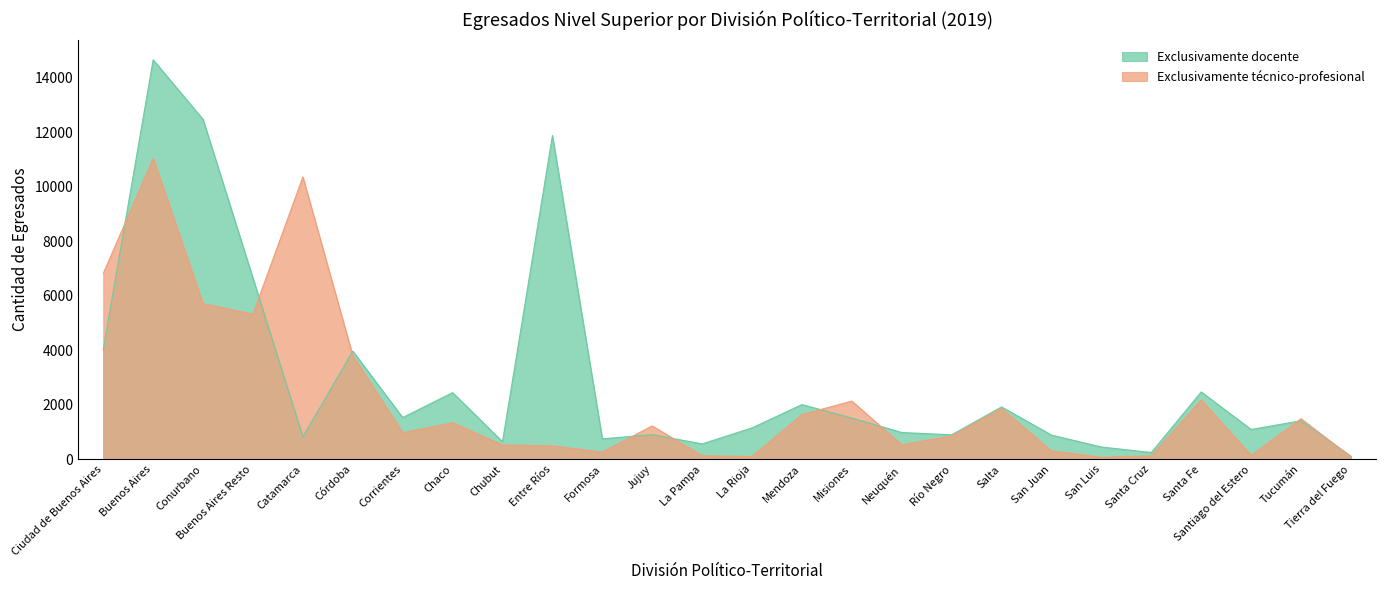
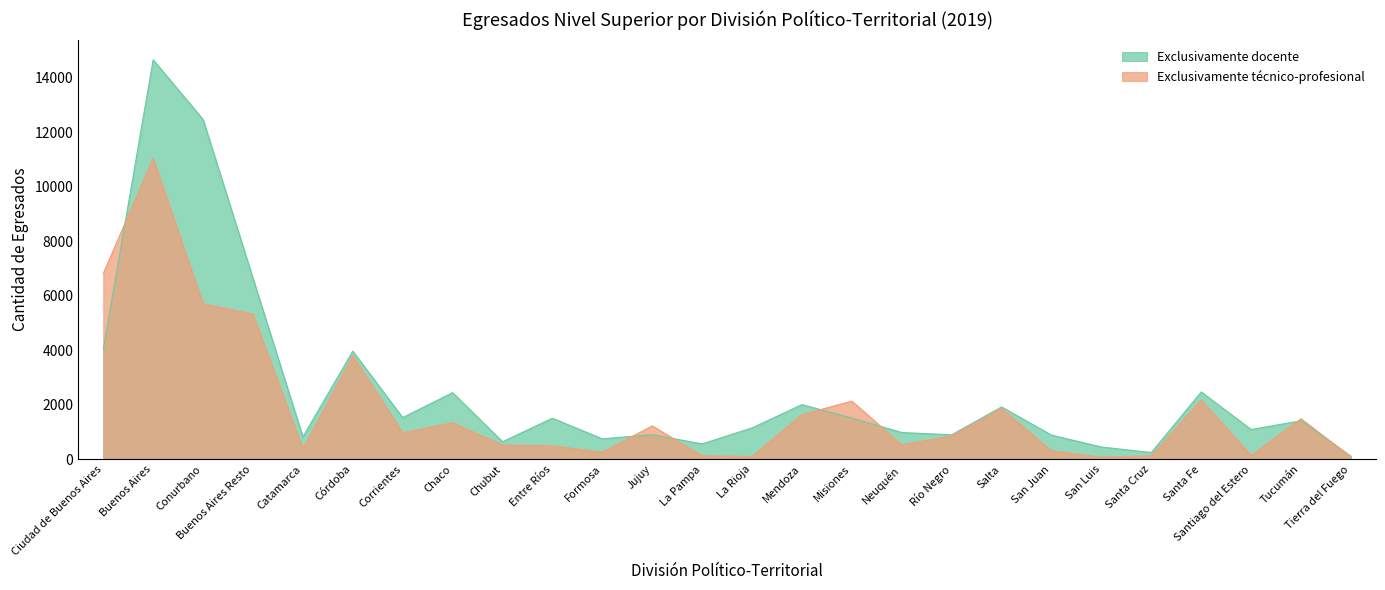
  {
    "Exclusivamente docente": {
      "Ciudad de Buenos Aires": 4000,
      "Buenos Aires": 14700,
      "Conurbano": 12500,
      "Buenos Aires Resto": 6700,
      "Catamarca": 800,
      "Córdoba": 4000,
      "Corrientes": 1500,
      "Chaco": 2400,
      "Chubut": 600,
-     "Entre Ríos": 11900,
+     "Entre Ríos": 1500,
      "Formosa": 800,
      "Jujuy": 900,
      "La Pampa": 600,
      "La Rioja": 1200,
      "Mendoza": 2000,
      "Misiones": 1500,
      "Neuquén": 1000,
      "San Juan": 900,
      "San Luis": 500,
      "Santa Cruz": 300,
      "Santa Fe": 2500,
      "Santiago del Estero": 1100
    },
    "Exclusivamente técnico-profesional": {
      "Ciudad de Buenos Aires": 6800,
      "Buenos Aires": 11000,
      "Conurbano": 5700,
      "Buenos Aires Resto": 5300,
-     "Catamarca": 10400,
+     "Catamarca": 400,
      "Córdoba": 3800,
      "Corrientes": 1000,
      "Chaco": 1300,
      "Chubut": 500,
      "Entre Ríos": 500,
      "Formosa": 300,
      "Jujuy": 1200,
      "La Pampa": 100,
      "La Rioja": 100,
      "Mendoza": 1600,
      "Misiones": 2100,
      "Neuquén": 500,
      "San Juan": 300,
      "San Luis": 100,
      "Santa Cruz": 100,
      "Santa Fe": 2200,
      "Santiago del Estero": 100
    }
  }
